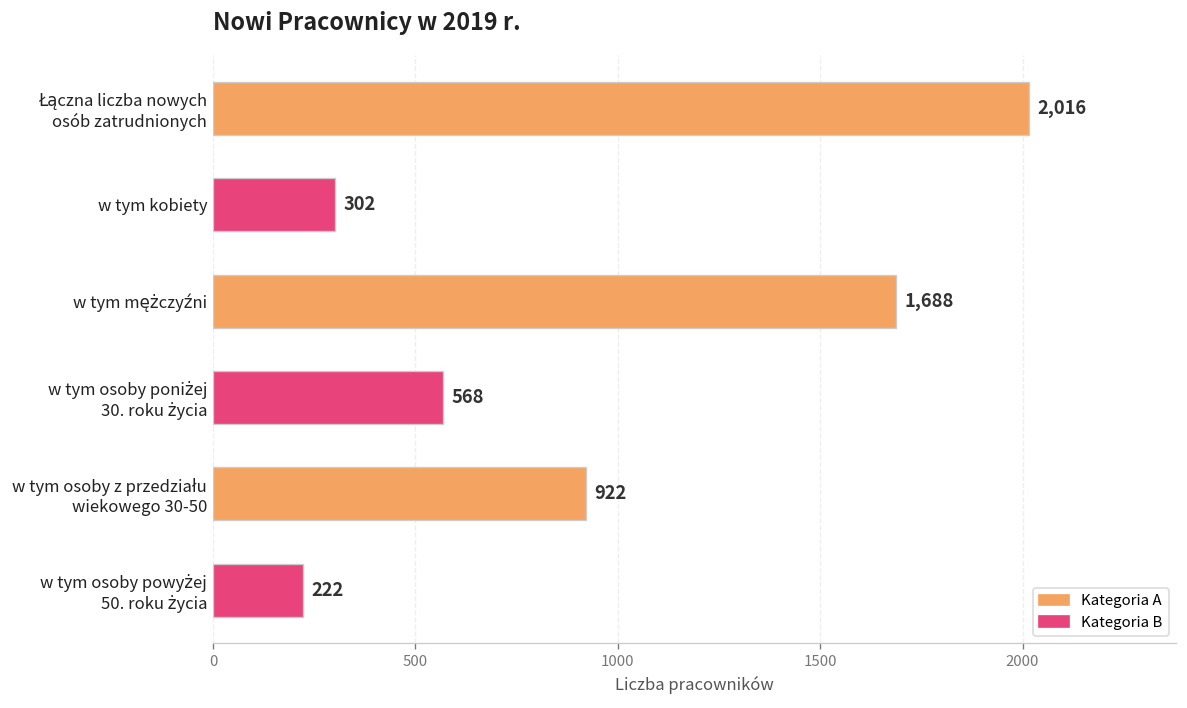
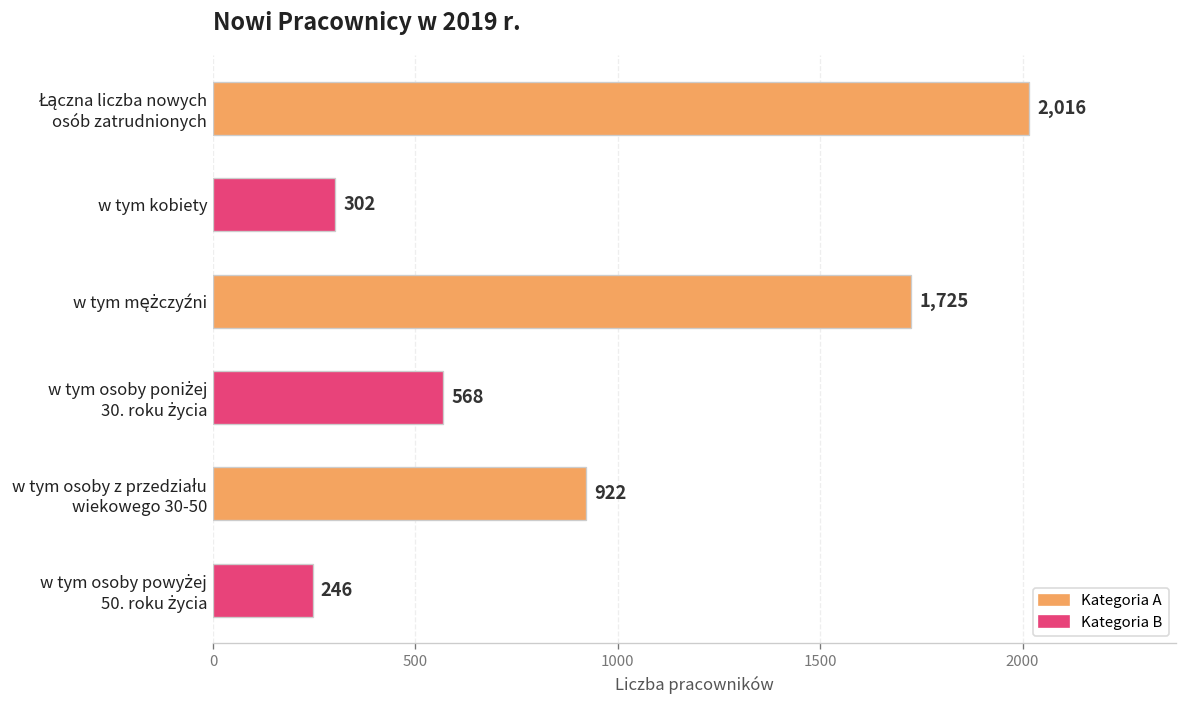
  {
    "Łączna liczba nowych osób zatrudnionych": "2,016",
    "w tym kobiety": "302",
-   "w tym mężczyźni": "1,688",
+   "w tym mężczyźni": "1,725",
    "w tym osoby poniżej 30. roku życia": "568",
    "w tym osoby z przedziału wiekowego 30-50": "922",
-   "w tym osoby powyżej 50. roku życia": "222"
+   "w tym osoby powyżej 50. roku życia": "246"
  }
